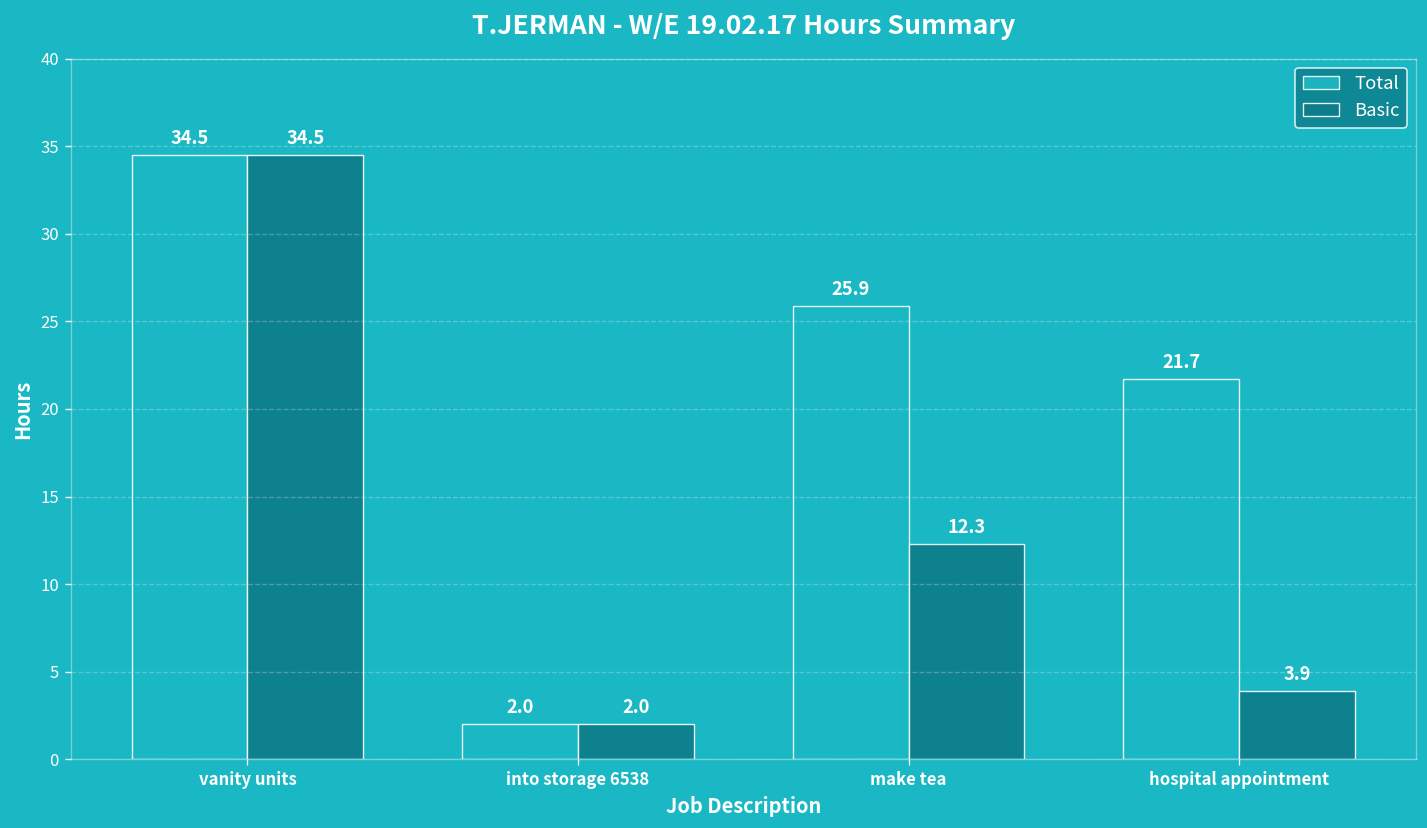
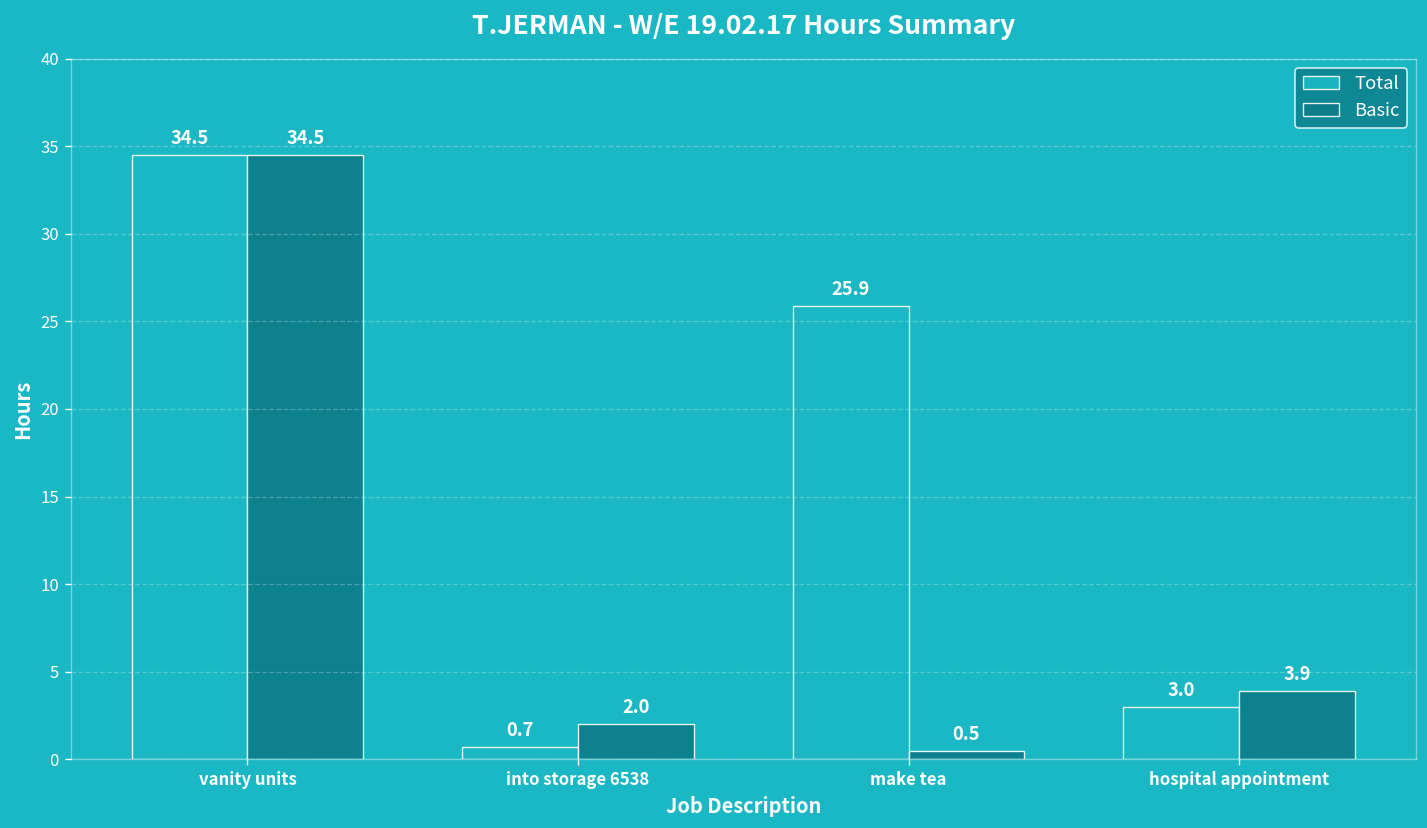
  {
    "Total": {
      "vanity units": 34.5,
-     "into storage 6538": 2.0,
+     "into storage 6538": 0.7,
      "make tea": 25.9,
-     "hospital appointment": 21.7
+     "hospital appointment": 3.0
    },
    "Basic": {
      "vanity units": 34.5,
      "into storage 6538": 2.0,
-     "make tea": 12.3,
+     "make tea": 0.5,
      "hospital appointment": 3.9
    }
  }
